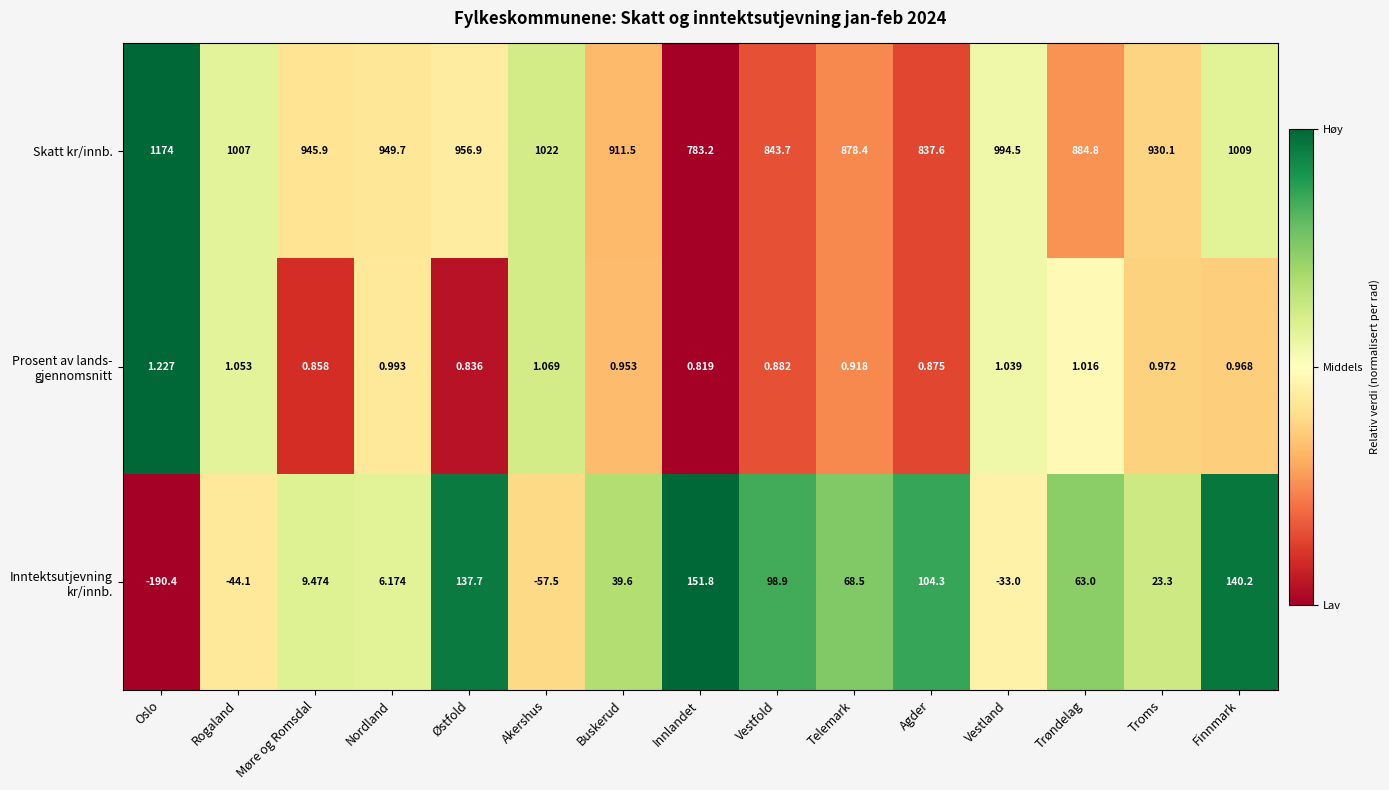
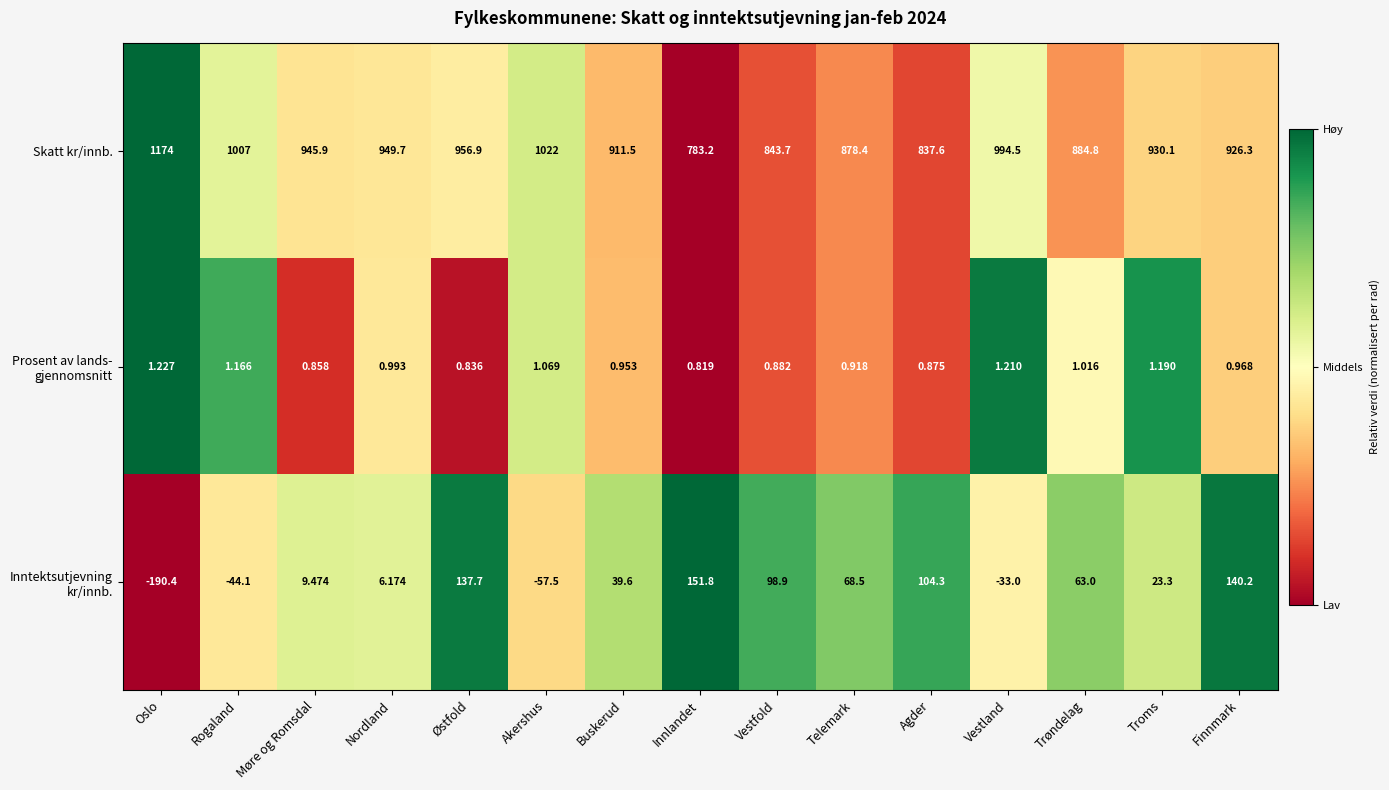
  {
    "Skatt kr/innb.": {
      "Oslo": 1174,
      "Rogaland": 1007,
      "Møre og Romsdal": 945.9,
      "Nordland": 949.7,
      "Østfold": 956.9,
      "Akershus": 1022,
      "Buskerud": 911.5,
      "Innlandet": 783.2,
      "Vestfold": 843.7,
      "Telemark": 878.4,
      "Agder": 837.6,
      "Vestland": 994.5,
      "Trøndelag": 884.8,
      "Troms": 930.1,
-     "Finnmark": 1009
+     "Finnmark": 926.3
    },
    "Prosent av lands- gjennomsnitt": {
      "Oslo": 1.227,
-     "Rogaland": 1.053,
+     "Rogaland": 1.166,
      "Møre og Romsdal": 0.858,
      "Nordland": 0.993,
      "Østfold": 0.836,
      "Akershus": 1.069,
      "Buskerud": 0.953,
      "Innlandet": 0.819,
      "Vestfold": 0.882,
      "Telemark": 0.918,
      "Agder": 0.875,
-     "Vestland": 1.039,
+     "Vestland": 1.210,
      "Trøndelag": 1.016,
-     "Troms": 0.972,
+     "Troms": 1.190,
      "Finnmark": 0.968
    },
    "Inntektsutjevning kr/innb.": {
      "Oslo": -190.4,
      "Rogaland": -44.1,
      "Møre og Romsdal": 9.474,
      "Nordland": 6.174,
      "Østfold": 137.7,
      "Akershus": -57.5,
      "Buskerud": 39.6,
      "Innlandet": 151.8,
      "Vestfold": 98.9,
      "Telemark": 68.5,
      "Agder": 104.3,
      "Vestland": -33.0,
      "Trøndelag": 63.0,
      "Troms": 23.3,
      "Finnmark": 140.2
    }
  }
